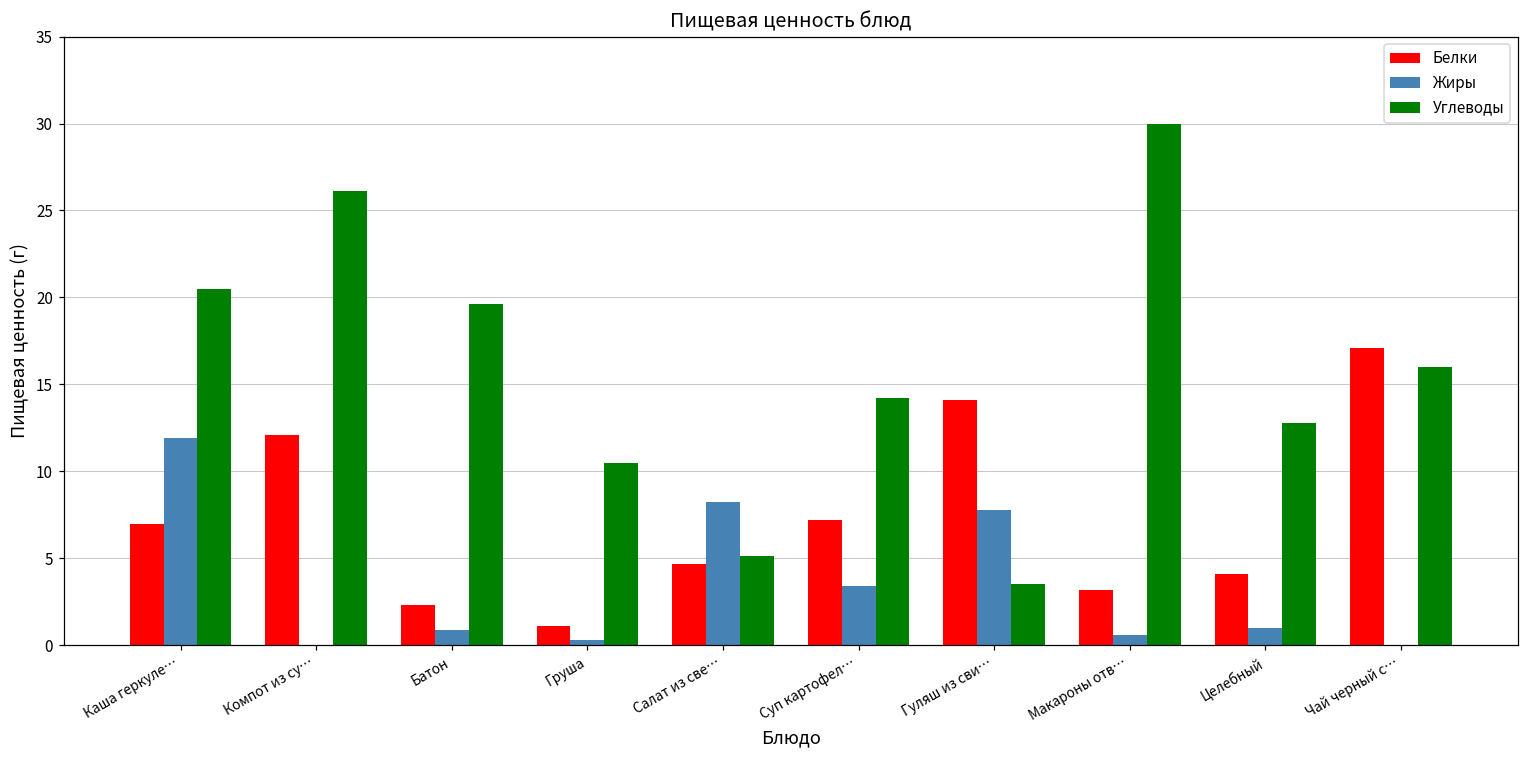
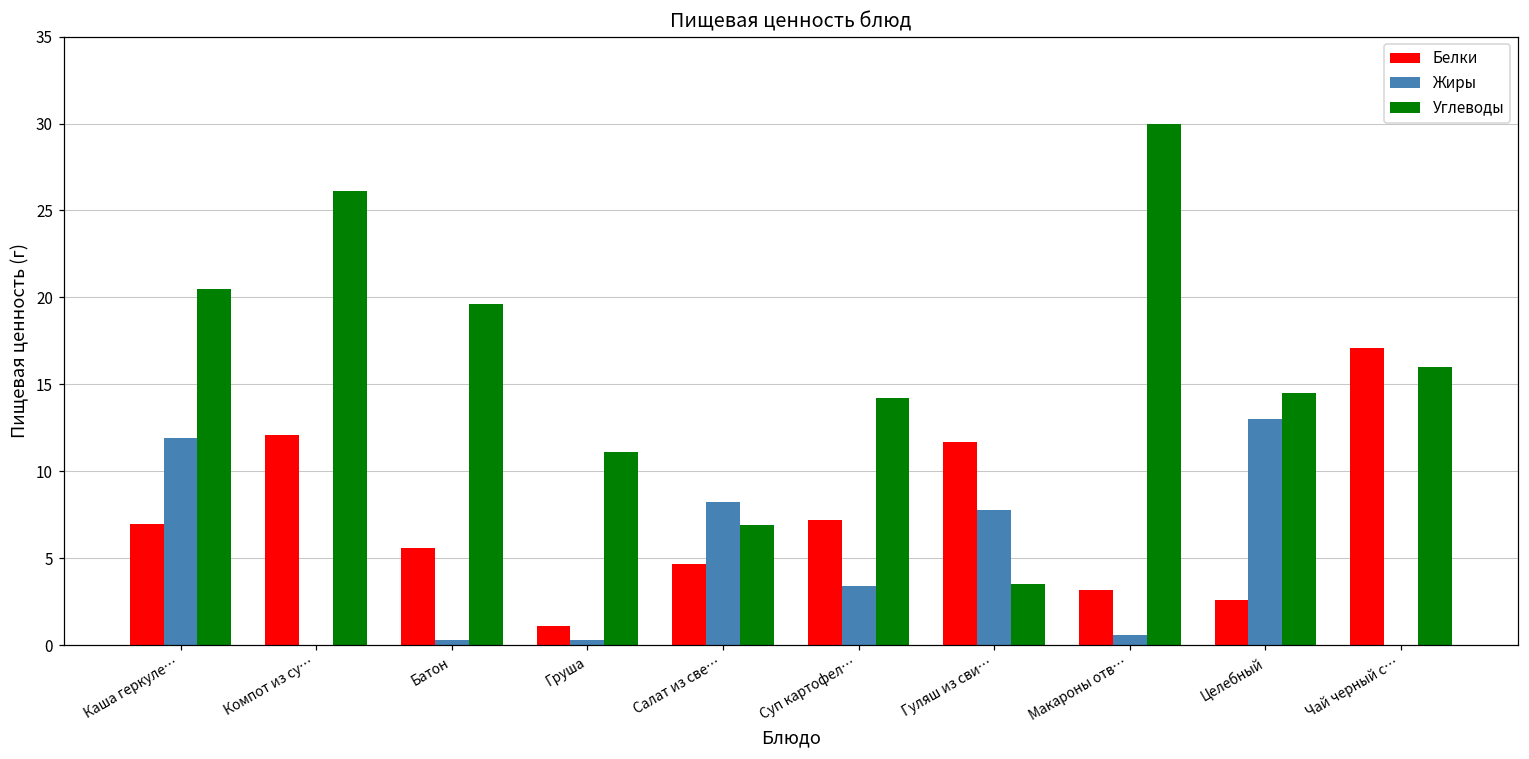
  {
    "Белки": {
      "Каша геркуле…": 7.0,
      "Компот из су…": 12.1,
-     "Батон": 2.3,
+     "Батон": 5.6,
      "Груша": 1.1,
      "Салат из све…": 4.7,
      "Суп картофел…": 7.2,
-     "Гуляш из сви…": 14.1,
+     "Гуляш из сви…": 11.7,
      "Макароны отв…": 3.2,
-     "Целебный": 4.1,
+     "Целебный": 2.6,
      "Чай черный с…": 17.1
    },
    "Жиры": {
      "Каша геркуле…": 11.9,
      "Компот из су…": 0.0,
-     "Батон": 0.9,
+     "Батон": 0.3,
      "Груша": 0.3,
      "Салат из све…": 8.3,
      "Суп картофел…": 3.4,
      "Гуляш из сви…": 7.8,
      "Макароны отв…": 0.6,
-     "Целебный": 1,
+     "Целебный": 13,
      "Чай черный с…": 0.0
    },
    "Углеводы": {
      "Каша геркуле…": 20.5,
      "Компот из су…": 26.1,
      "Батон": 19.6,
-     "Груша": 10.5,
-     "Салат из све…": 5.1,
+     "Груша": 11.1,
+     "Салат из све…": 6.9,
      "Суп картофел…": 14.2,
      "Гуляш из сви…": 3.5,
      "Макароны отв…": 30.0,
-     "Целебный": 12.8,
+     "Целебный": 14.5,
      "Чай черный с…": 16.0
    }
  }
